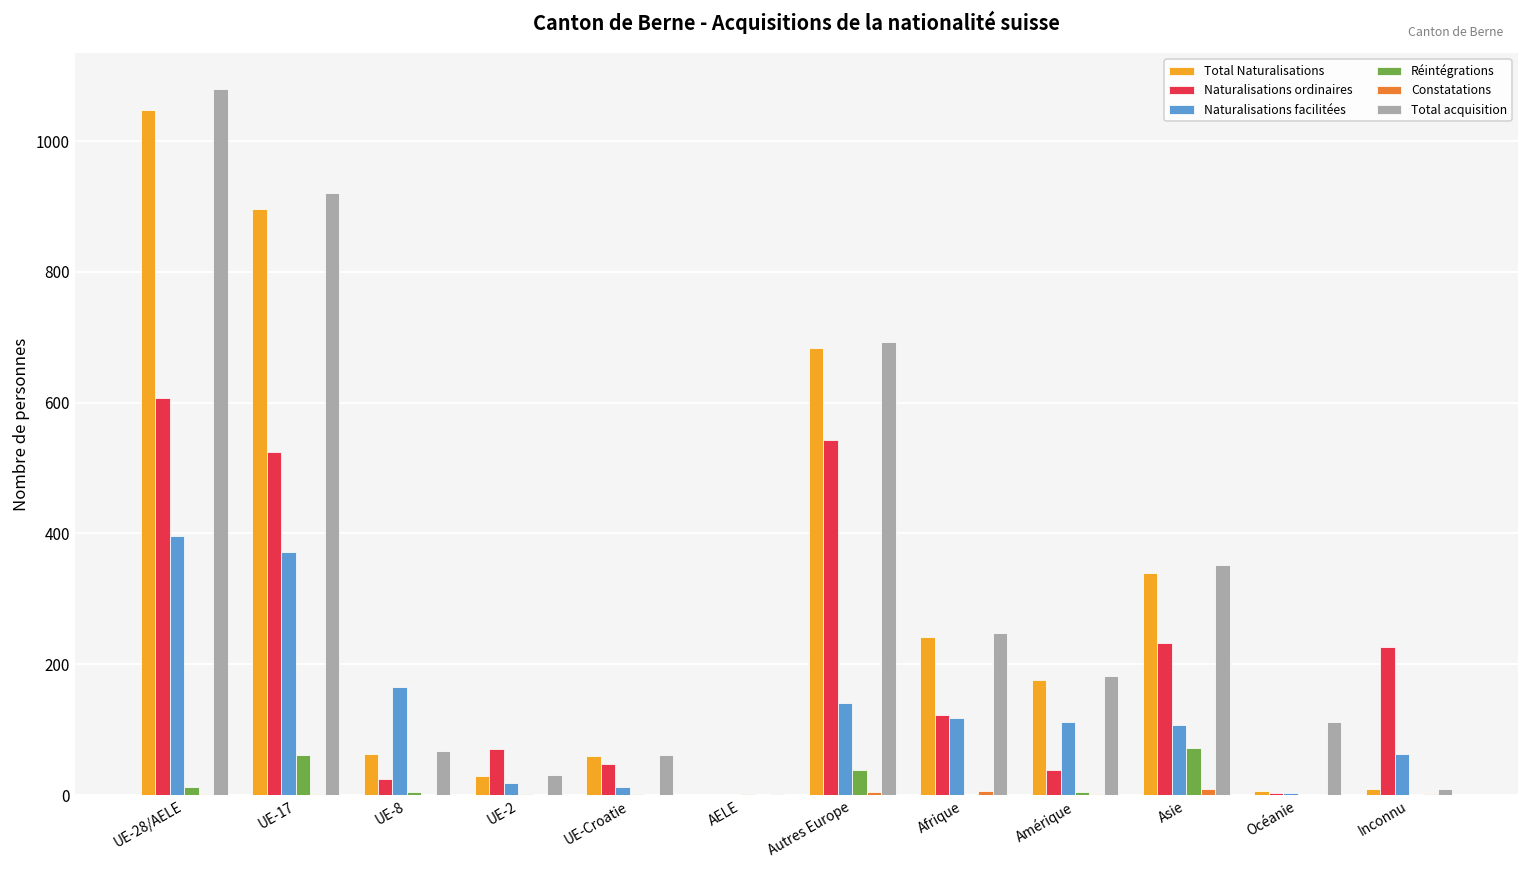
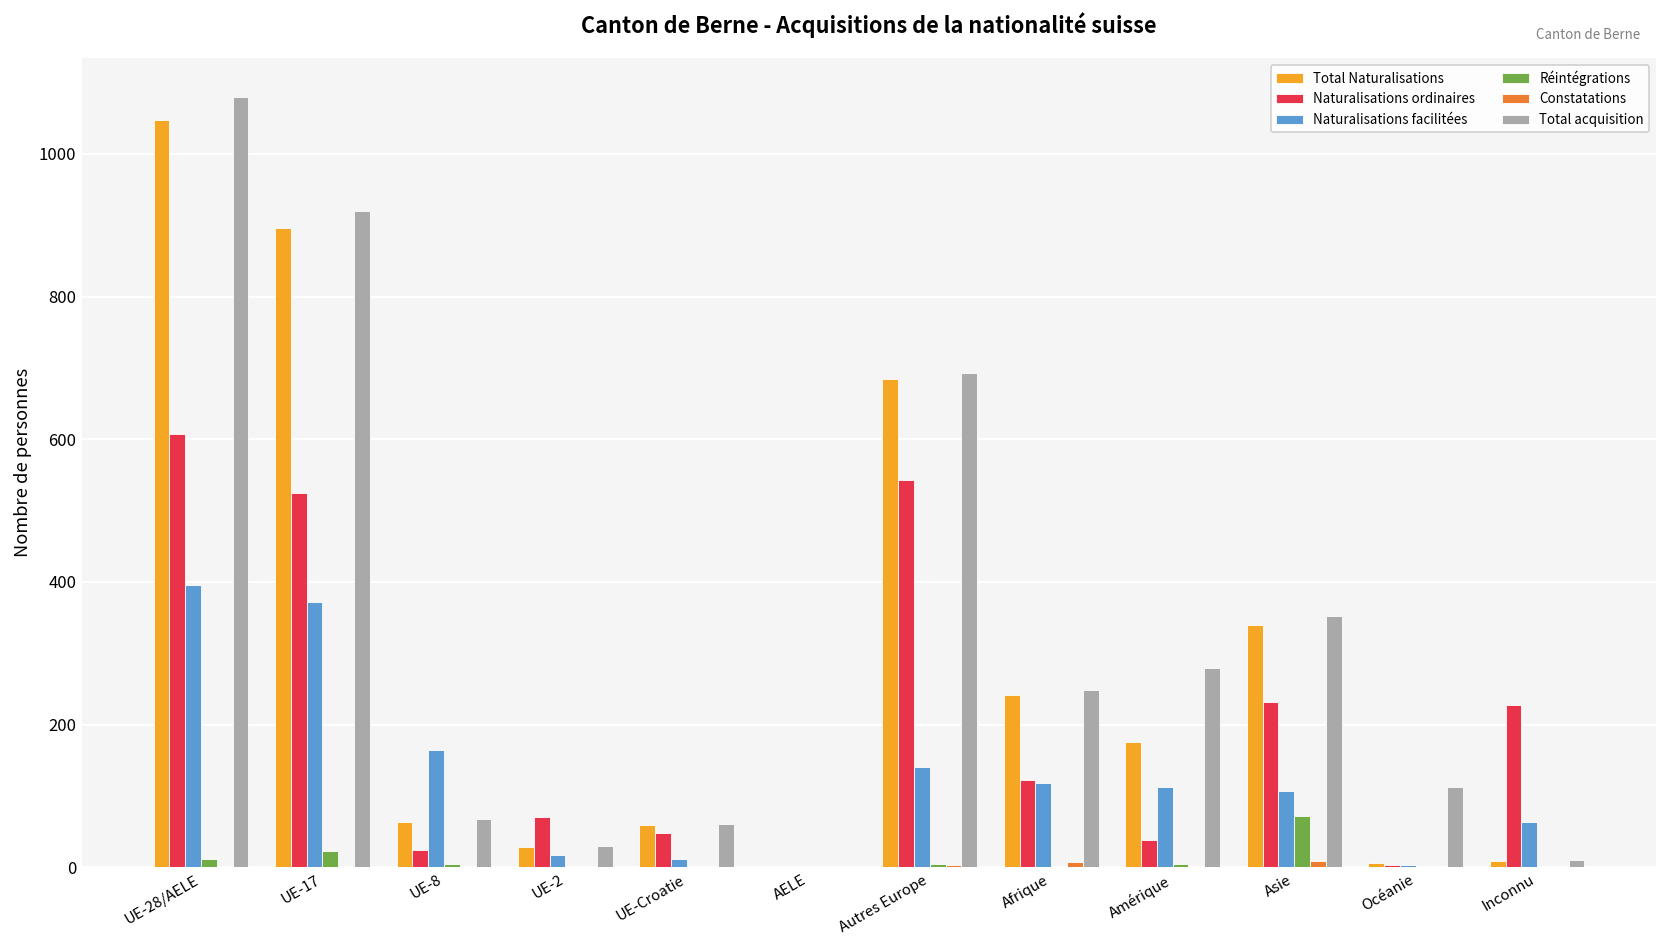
  {
    "Naturalisations ordinaires": {
      "UE-28/AELE": 610,
      "UE-17": 520,
      "UE-8": 20,
      "UE-2": 70,
      "UE-Croatie": 50,
      "AELE": 0,
      "Autres Europe": 540,
      "Afrique": 120,
      "Amérique": 40,
      "Asie": 230,
      "Inconnu": 230
    },
    "Naturalisations facilitées": {
      "UE-28/AELE": 400,
      "UE-17": 370,
      "UE-8": 170,
      "UE-2": 20,
      "UE-Croatie": 10,
      "AELE": 0,
      "Autres Europe": 140,
      "Afrique": 120,
      "Amérique": 110,
      "Asie": 110,
      "Inconnu": 60
    },
    "Réintégrations": {
      "UE-28/AELE": 10,
-     "UE-17": 60,
+     "UE-17": 20,
      "UE-8": 10,
-     "Autres Europe": 40,
+     "Autres Europe": 10,
      "Afrique": 0,
      "Amérique": 10,
      "Asie": 70,
      "Océanie": 0,
      "Inconnu": 0
    },
    "Total acquisition": {
      "UE-28/AELE": 1080,
      "UE-17": 920,
      "UE-8": 70,
      "UE-2": 30,
      "UE-Croatie": 60,
      "Autres Europe": 690,
      "Afrique": 250,
-     "Amérique": 180,
+     "Amérique": 280,
      "Asie": 350,
      "Océanie": 110,
      "Inconnu": 10
    }
  }
